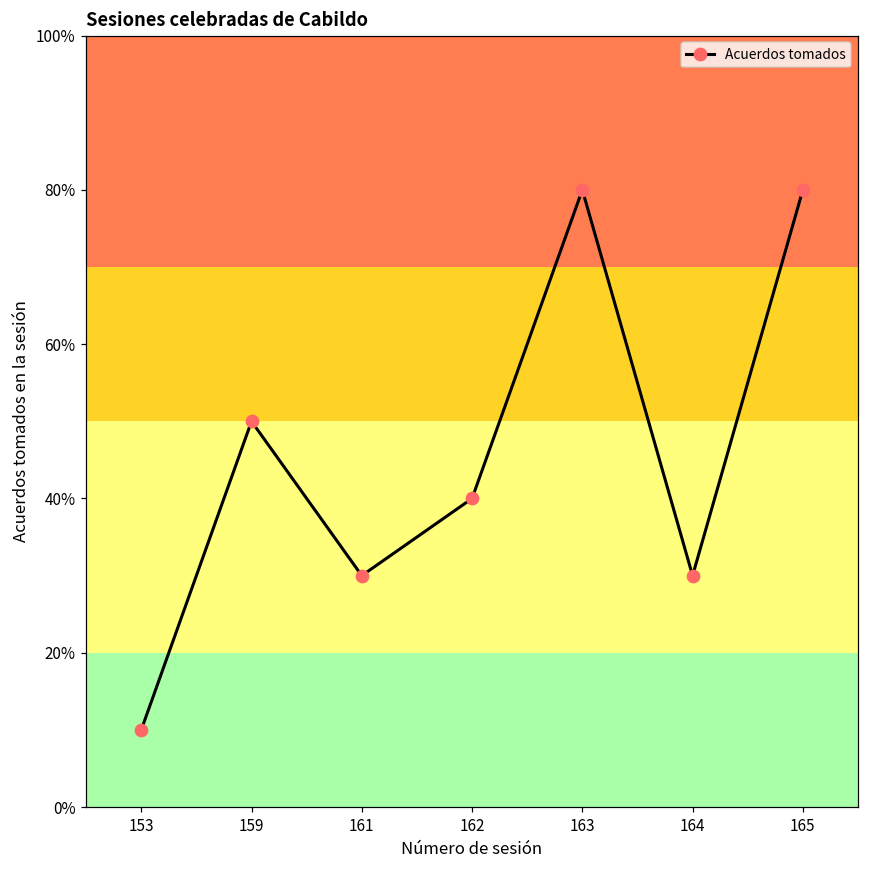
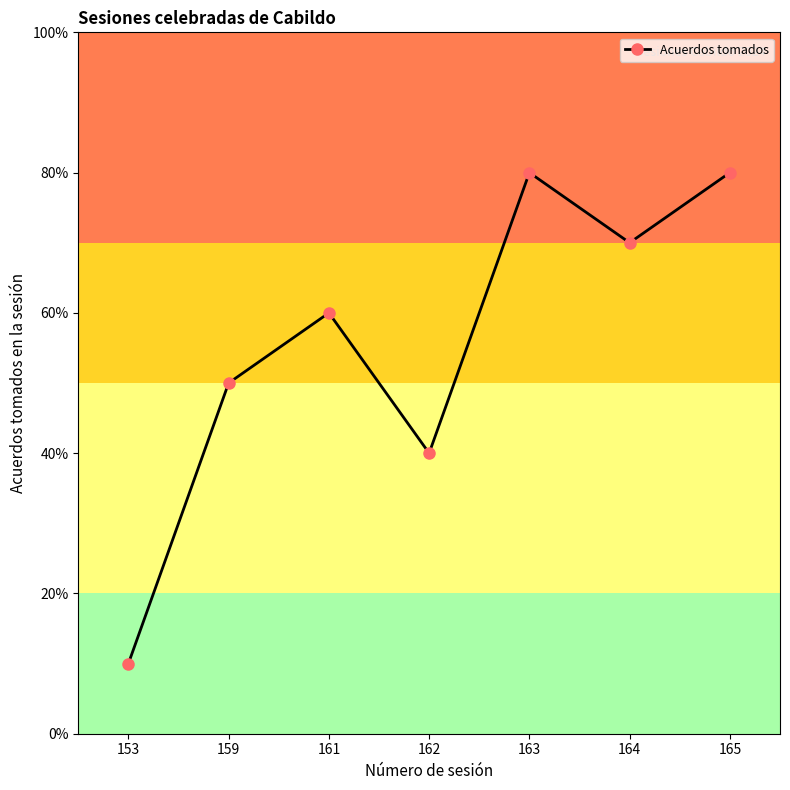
  {
    "153": "10%",
    "159": "50%",
-   "161": "30%",
+   "161": "60%",
    "162": "40%",
    "163": "80%",
-   "164": "30%",
+   "164": "70%",
    "165": "80%"
  }
